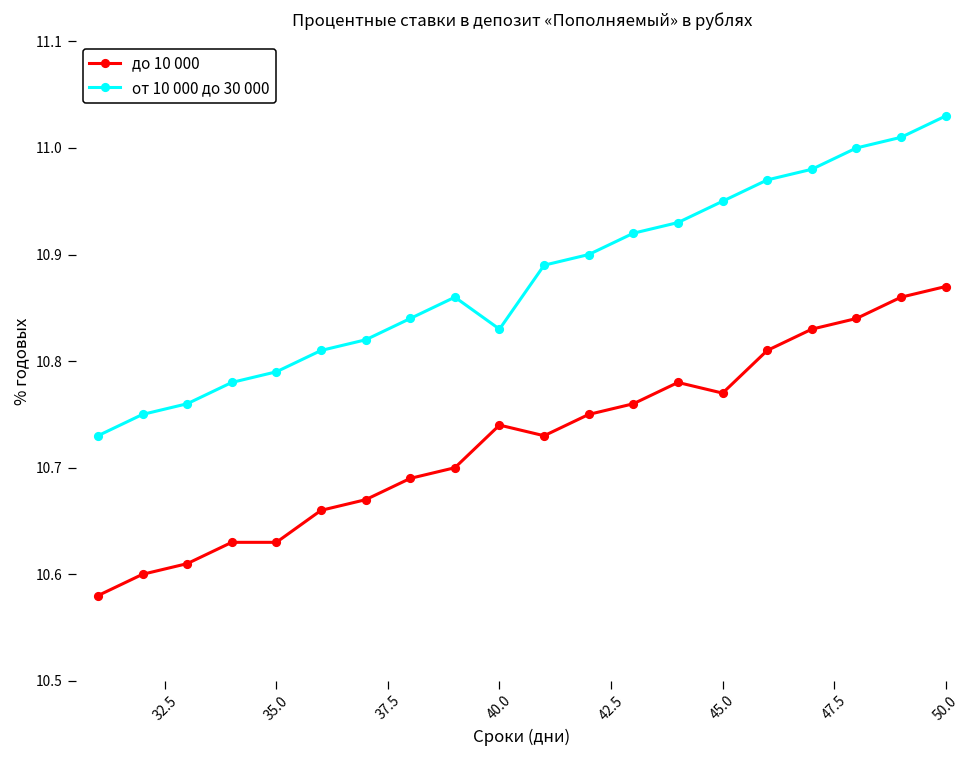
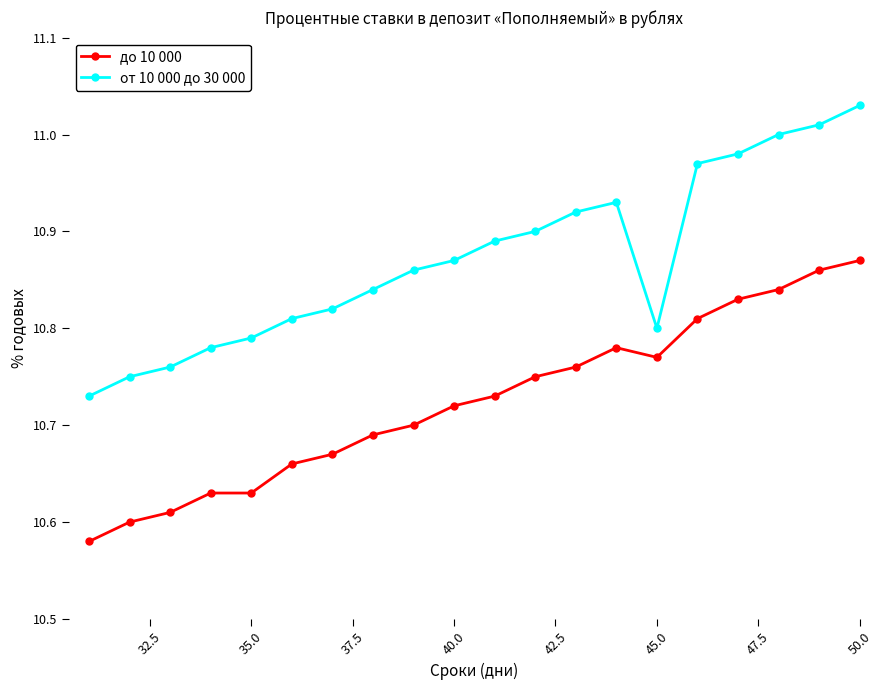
  {
    "до 10 000": {
      "35.0": 10.63,
-     "40.0": 10.74,
+     "40.0": 10.72,
      "45.0": 10.77,
      "50.0": 10.87
    },
    "от 10 000 до 30 000": {
      "35.0": 10.79,
-     "40.0": 10.83,
-     "45.0": 10.95,
+     "40.0": 10.87,
+     "45.0": 10.80,
      "50.0": 11.03
    }
  }
